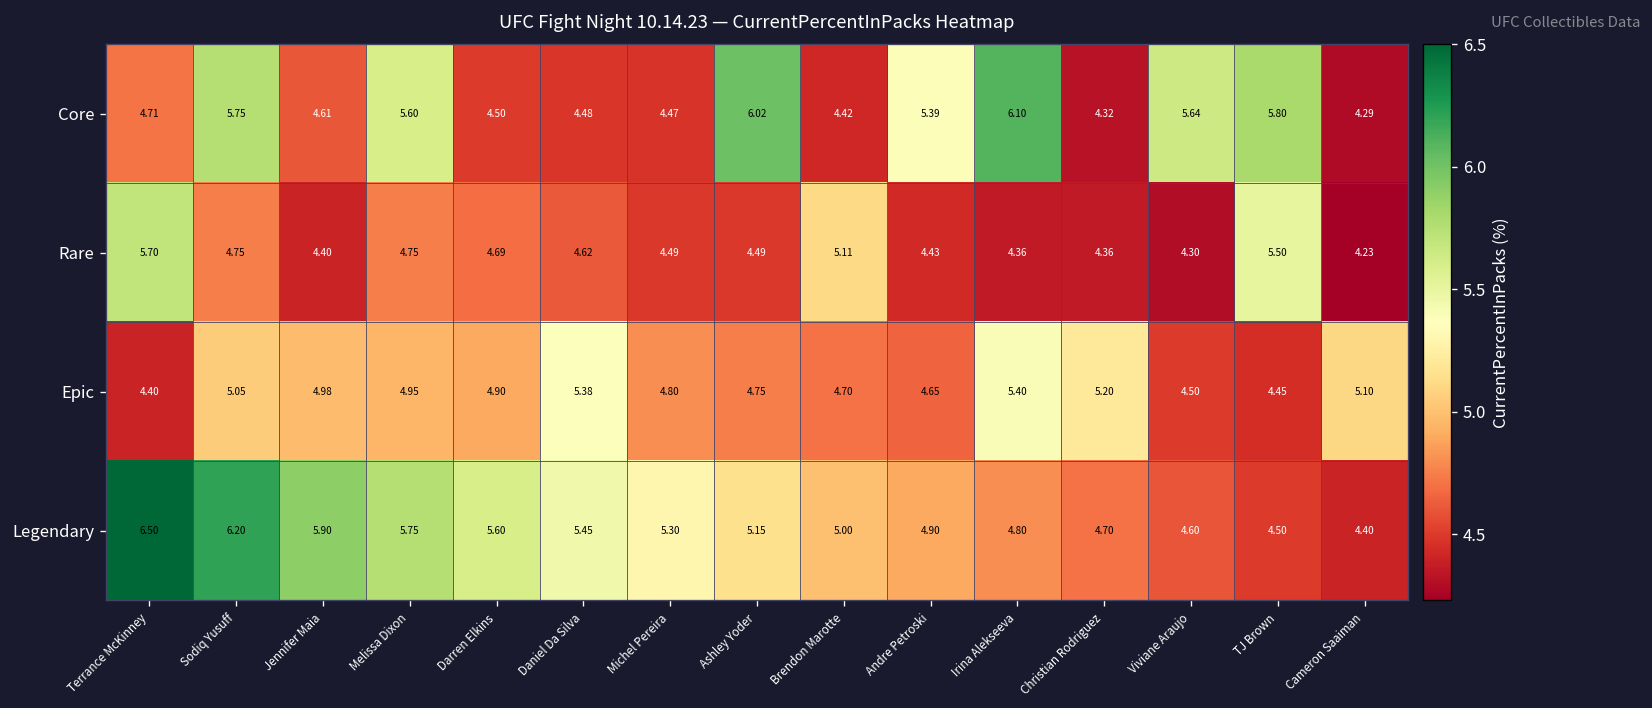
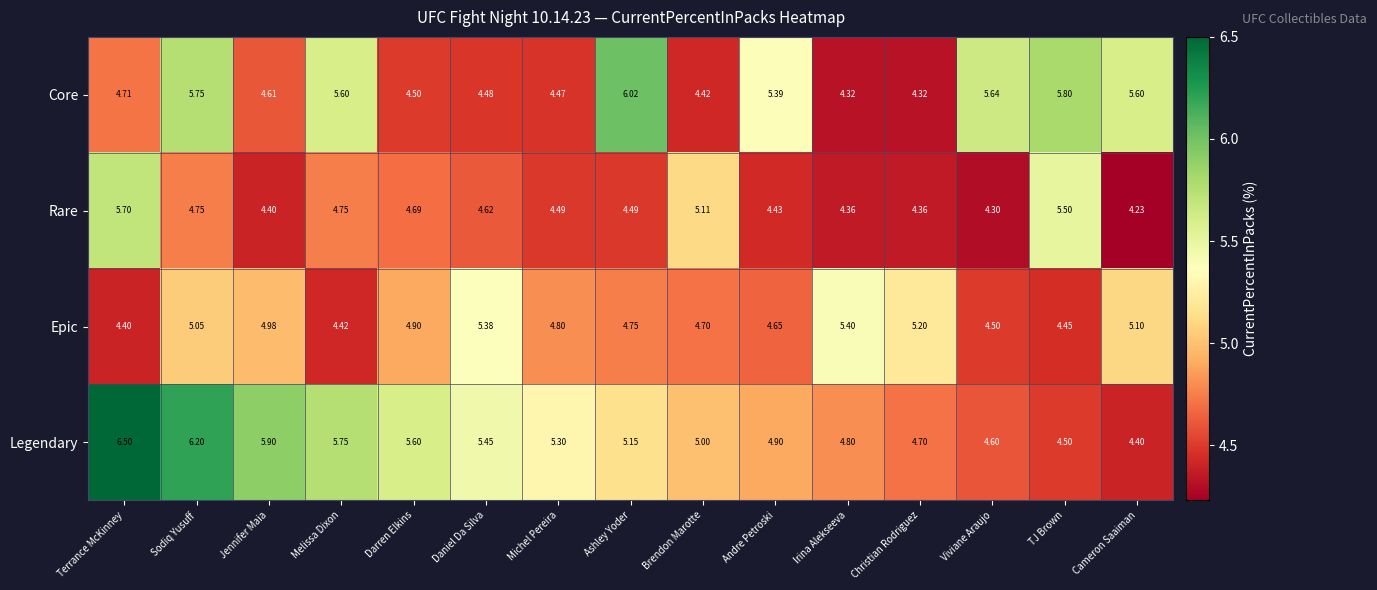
  {
    "Core": {
      "Terrance McKinney": 4.71,
      "Sodiq Yusuff": 5.75,
      "Jennifer Maia": 4.61,
      "Melissa Dixon": 5.60,
      "Darren Elkins": 4.50,
      "Daniel Da Silva": 4.48,
      "Michel Pereira": 4.47,
      "Ashley Yoder": 6.02,
      "Brendon Marotte": 4.42,
      "Andre Petroski": 5.39,
-     "Irina Alekseeva": 6.10,
+     "Irina Alekseeva": 4.32,
      "Christian Rodriguez": 4.32,
      "Viviane Araujo": 5.64,
      "TJ Brown": 5.80,
-     "Cameron Saaiman": 4.29
+     "Cameron Saaiman": 5.60
    },
    "Rare": {
      "Terrance McKinney": 5.70,
      "Sodiq Yusuff": 4.75,
      "Jennifer Maia": 4.40,
      "Melissa Dixon": 4.75,
      "Darren Elkins": 4.69,
      "Daniel Da Silva": 4.62,
      "Michel Pereira": 4.49,
      "Ashley Yoder": 4.49,
      "Brendon Marotte": 5.11,
      "Andre Petroski": 4.43,
      "Irina Alekseeva": 4.36,
      "Christian Rodriguez": 4.36,
      "Viviane Araujo": 4.30,
      "TJ Brown": 5.50,
      "Cameron Saaiman": 4.23
    },
    "Epic": {
      "Terrance McKinney": 4.40,
      "Sodiq Yusuff": 5.05,
      "Jennifer Maia": 4.98,
-     "Melissa Dixon": 4.95,
+     "Melissa Dixon": 4.42,
      "Darren Elkins": 4.90,
      "Daniel Da Silva": 5.38,
      "Michel Pereira": 4.80,
      "Ashley Yoder": 4.75,
      "Brendon Marotte": 4.70,
      "Andre Petroski": 4.65,
      "Irina Alekseeva": 5.40,
      "Christian Rodriguez": 5.20,
      "Viviane Araujo": 4.50,
      "TJ Brown": 4.45,
      "Cameron Saaiman": 5.10
    },
    "Legendary": {
      "Terrance McKinney": 6.50,
      "Sodiq Yusuff": 6.20,
      "Jennifer Maia": 5.90,
      "Melissa Dixon": 5.75,
      "Darren Elkins": 5.60,
      "Daniel Da Silva": 5.45,
      "Michel Pereira": 5.30,
      "Ashley Yoder": 5.15,
      "Brendon Marotte": 5.00,
      "Andre Petroski": 4.90,
      "Irina Alekseeva": 4.80,
      "Christian Rodriguez": 4.70,
      "Viviane Araujo": 4.60,
      "TJ Brown": 4.50,
      "Cameron Saaiman": 4.40
    }
  }
